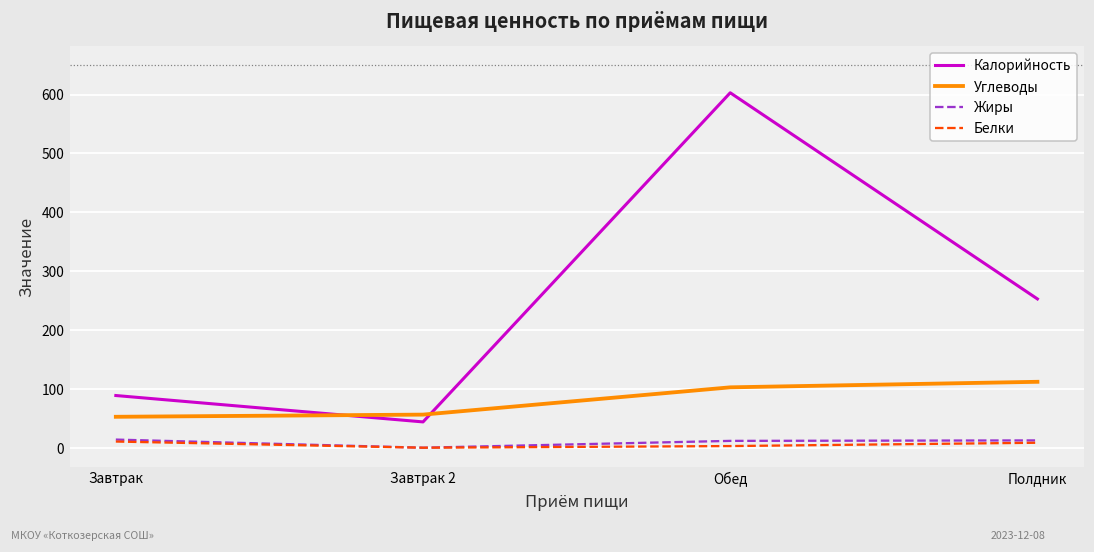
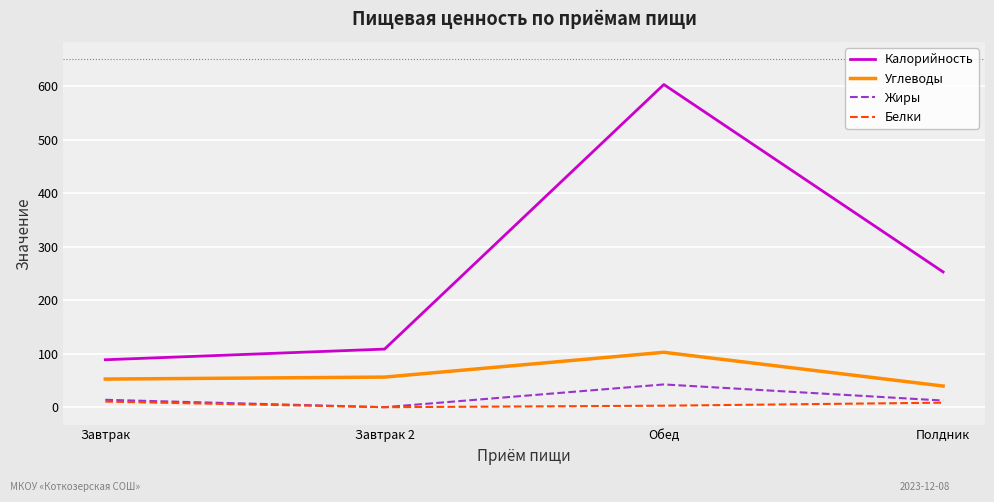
  {
    "Калорийность": {
      "Завтрак": 90,
-     "Завтрак 2": 40,
+     "Завтрак 2": 110,
      "Обед": 600,
      "Полдник": 250
    },
    "Углеводы": {
      "Завтрак": 50,
      "Завтрак 2": 60,
      "Обед": 100,
-     "Полдник": 110
+     "Полдник": 40
    },
    "Жиры": {
-     "Обед": 10
+     "Обед": 40
    },
    "Белки": {
      "Обед": 0
    }
  }
